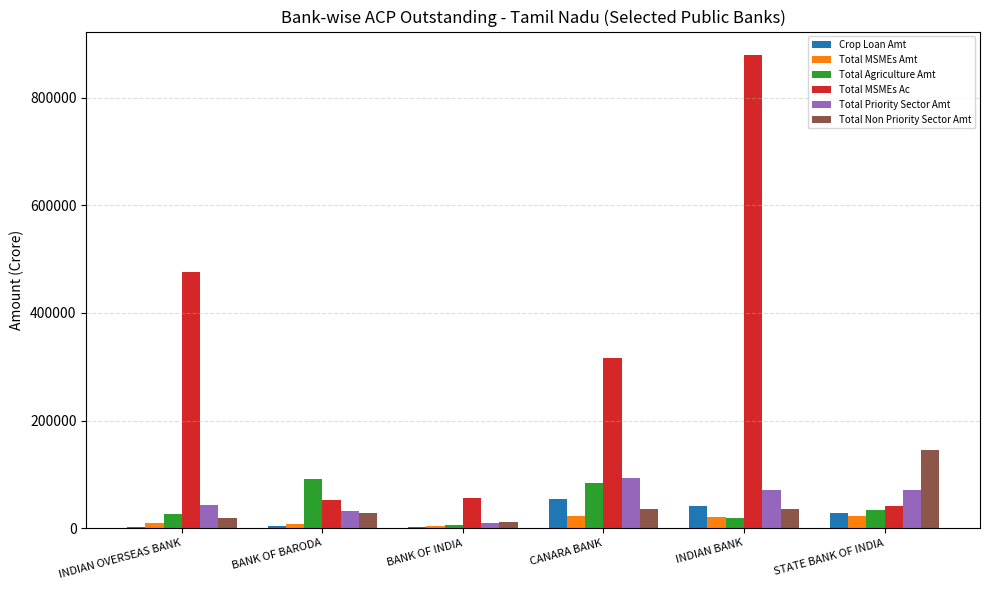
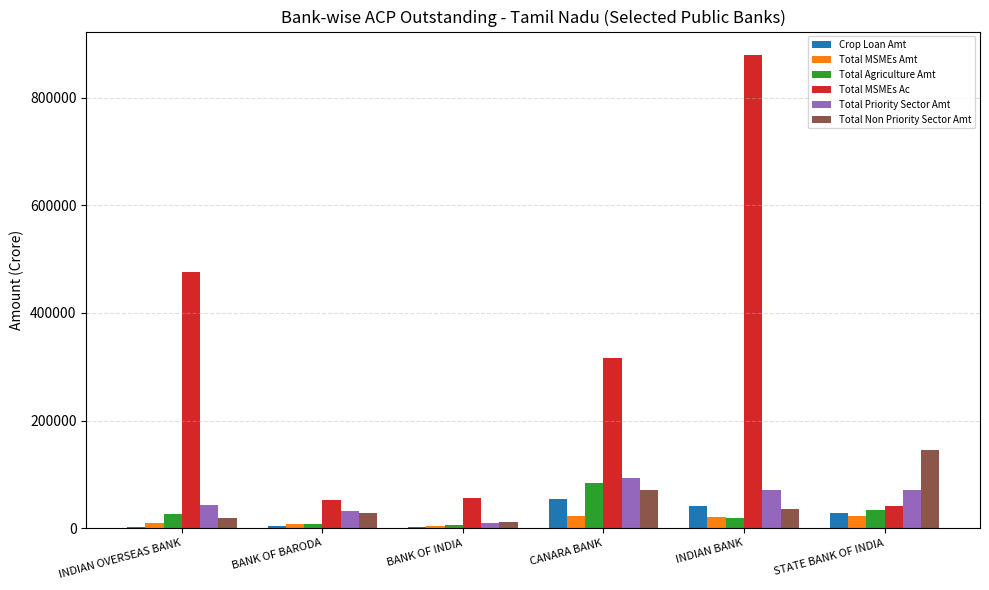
  {
    "Crop Loan Amt": {
      "CANARA BANK": 50000,
      "INDIAN BANK": 40000,
      "STATE BANK OF INDIA": 30000
    },
    "Total MSMEs Amt": {
      "INDIAN OVERSEAS BANK": 10000,
      "BANK OF BARODA": 10000,
      "CANARA BANK": 20000,
      "INDIAN BANK": 20000,
      "STATE BANK OF INDIA": 20000
    },
    "Total Agriculture Amt": {
      "INDIAN OVERSEAS BANK": 30000,
-     "BANK OF BARODA": 90000,
+     "BANK OF BARODA": 10000,
      "BANK OF INDIA": 10000,
      "CANARA BANK": 80000,
      "INDIAN BANK": 20000,
      "STATE BANK OF INDIA": 30000
    },
    "Total MSMEs Ac": {
      "INDIAN OVERSEAS BANK": 480000,
      "BANK OF BARODA": 50000,
      "BANK OF INDIA": 60000,
      "CANARA BANK": 320000,
      "INDIAN BANK": 880000,
      "STATE BANK OF INDIA": 40000
    },
    "Total Priority Sector Amt": {
      "INDIAN OVERSEAS BANK": 40000,
      "BANK OF BARODA": 30000,
      "BANK OF INDIA": 10000,
      "CANARA BANK": 90000,
      "INDIAN BANK": 70000,
      "STATE BANK OF INDIA": 70000
    },
    "Total Non Priority Sector Amt": {
      "INDIAN OVERSEAS BANK": 20000,
      "BANK OF BARODA": 30000,
      "BANK OF INDIA": 10000,
-     "CANARA BANK": 30000,
+     "CANARA BANK": 70000,
      "INDIAN BANK": 30000,
      "STATE BANK OF INDIA": 150000
    }
  }
